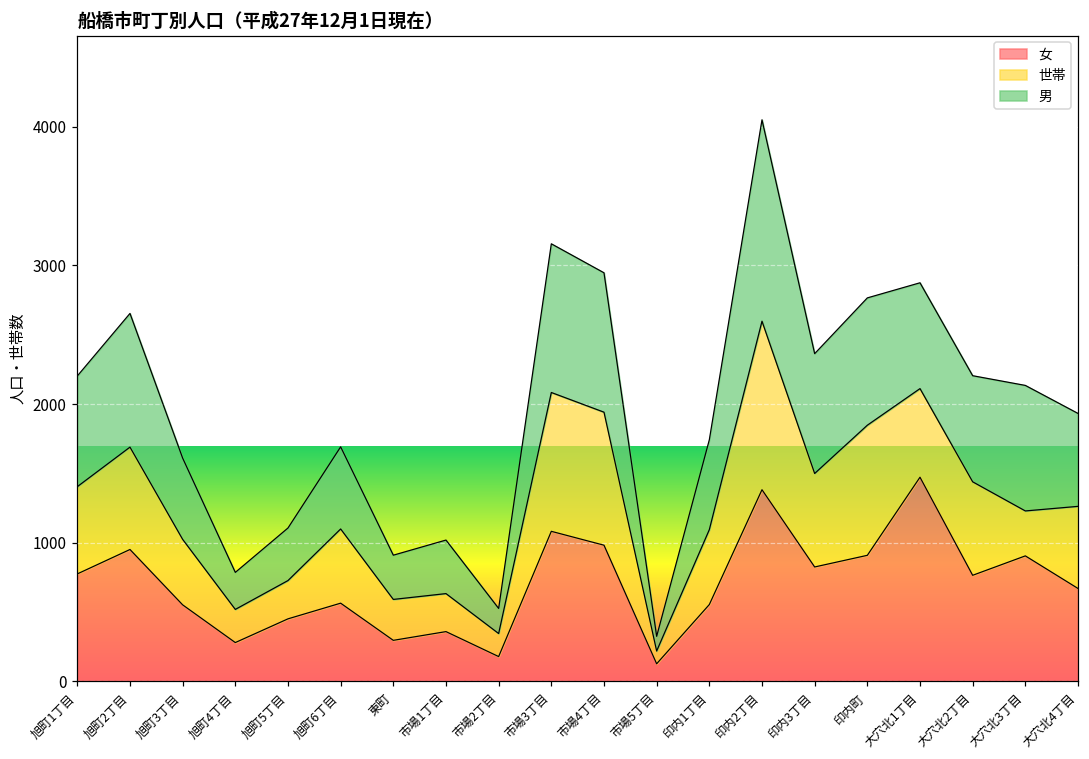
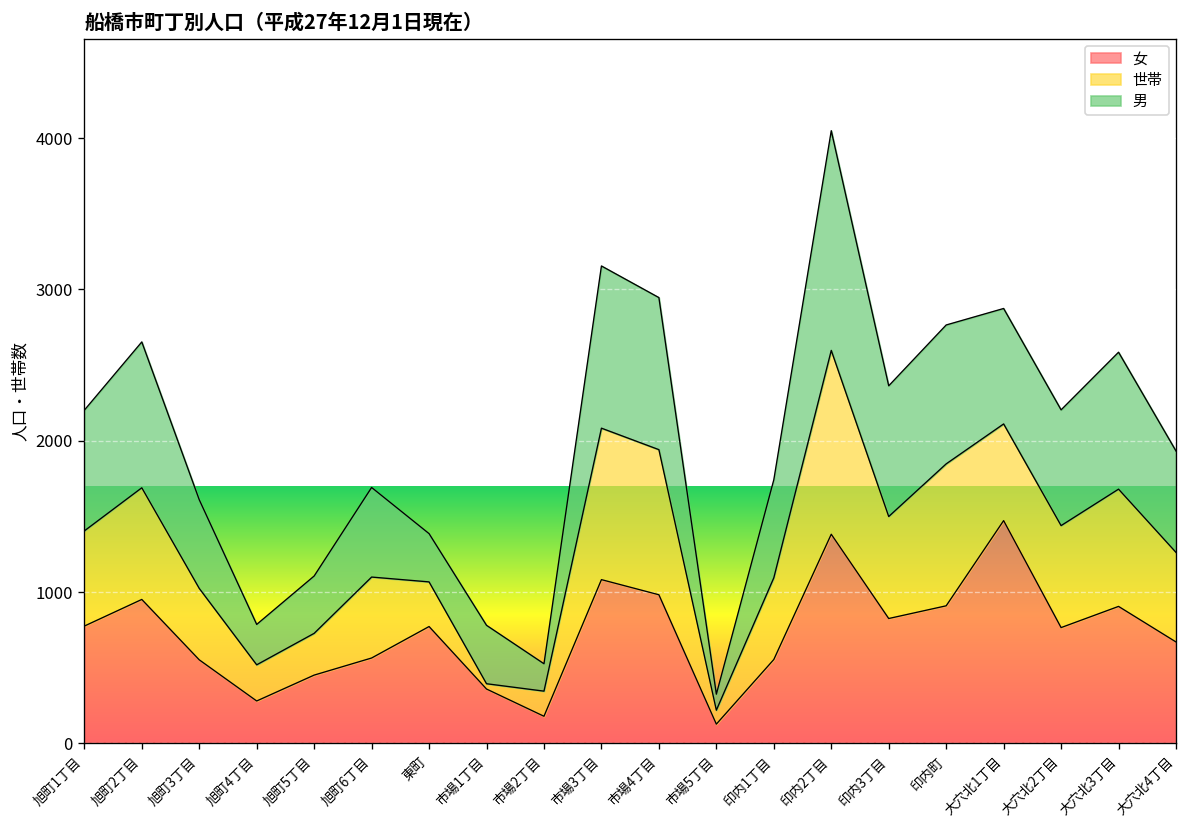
  {
    "女": {
      "旭町1丁目": 780,
      "旭町2丁目": 950,
      "旭町3丁目": 550,
      "旭町4丁目": 280,
      "旭町5丁目": 450,
      "旭町6丁目": 560,
-     "東町": 300,
+     "東町": 770,
      "市場1丁目": 360,
      "市場2丁目": 180,
      "市場3丁目": 1080,
      "市場4丁目": 980,
      "市場5丁目": 130,
      "印内1丁目": 550,
      "印内2丁目": 1380,
      "印内3丁目": 830,
      "印内町": 910,
      "大穴北1丁目": 1470,
      "大穴北2丁目": 770,
      "大穴北3丁目": 910,
      "大穴北4丁目": 670
    },
    "世帯": {
      "旭町1丁目": 630,
      "旭町2丁目": 740,
      "旭町3丁目": 470,
      "旭町4丁目": 240,
      "旭町5丁目": 280,
      "旭町6丁目": 540,
      "東町": 300,
-     "市場1丁目": 270,
+     "市場1丁目": 40,
      "市場2丁目": 170,
      "市場3丁目": 1000,
      "市場4丁目": 960,
      "市場5丁目": 90,
      "印内1丁目": 540,
      "印内2丁目": 1220,
      "印内3丁目": 670,
      "印内町": 940,
      "大穴北1丁目": 640,
      "大穴北2丁目": 670,
-     "大穴北3丁目": 320,
+     "大穴北3丁目": 780,
      "大穴北4丁目": 590
    },
    "男": {
      "旭町1丁目": 800,
      "旭町2丁目": 960,
      "旭町3丁目": 590,
      "旭町4丁目": 270,
      "旭町5丁目": 380,
      "旭町6丁目": 590,
      "東町": 320,
      "市場1丁目": 390,
      "市場2丁目": 180,
      "市場3丁目": 1070,
      "市場4丁目": 1010,
      "市場5丁目": 110,
      "印内1丁目": 650,
      "印内2丁目": 1450,
      "印内3丁目": 860,
      "印内町": 920,
      "大穴北1丁目": 760,
      "大穴北2丁目": 770,
      "大穴北3丁目": 910,
      "大穴北4丁目": 670
    }
  }
